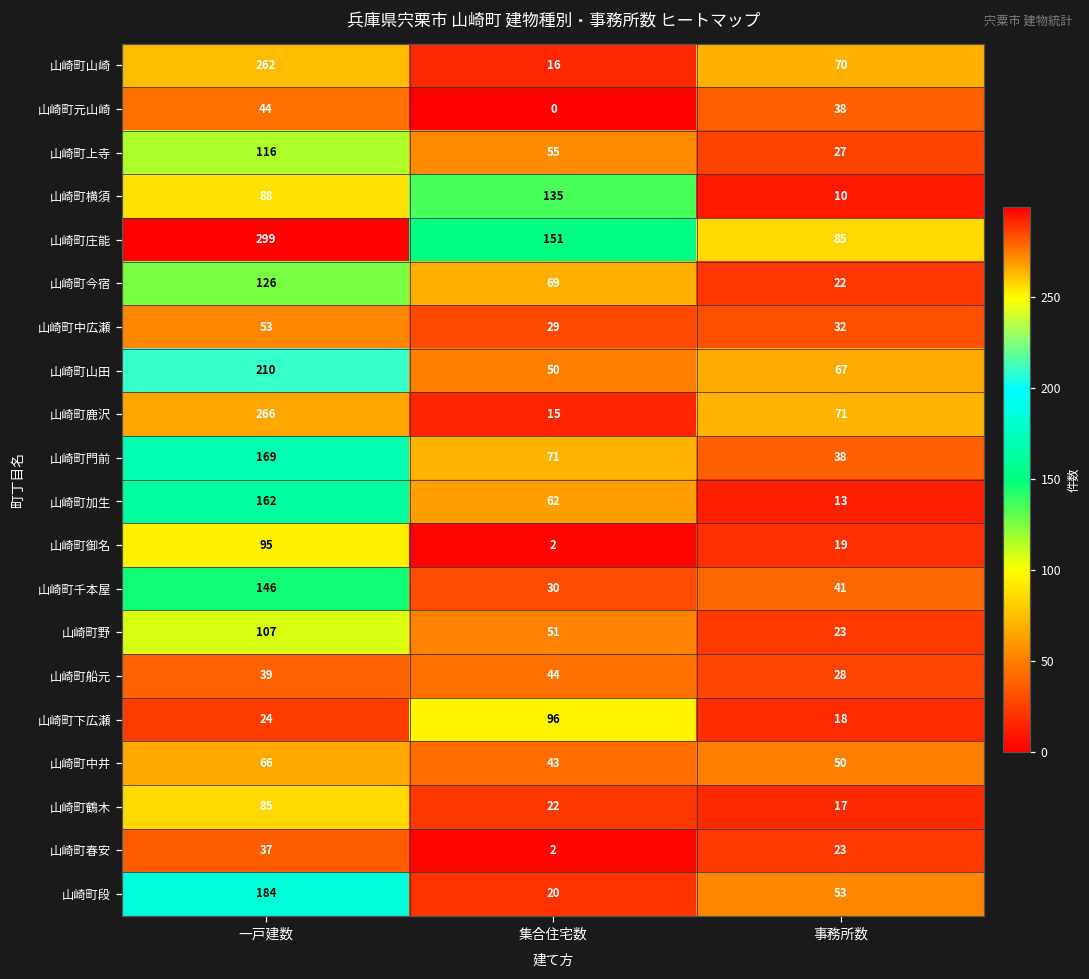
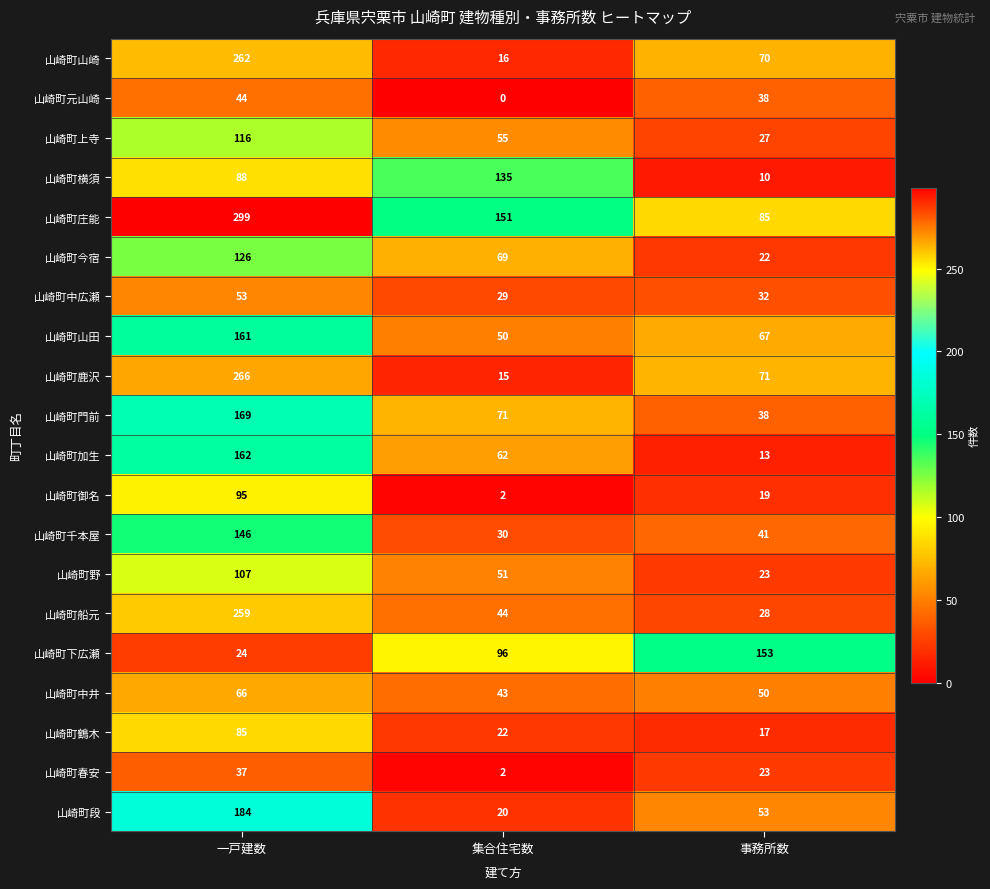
  {
    "山崎町山崎": {
      "一戸建数": 262,
      "集合住宅数": 16,
      "事務所数": 70
    },
    "山崎町元山崎": {
      "一戸建数": 44,
      "集合住宅数": 0,
      "事務所数": 38
    },
    "山崎町上寺": {
      "一戸建数": 116,
      "集合住宅数": 55,
      "事務所数": 27
    },
    "山崎町横須": {
      "一戸建数": 88,
      "集合住宅数": 135,
      "事務所数": 10
    },
    "山崎町庄能": {
      "一戸建数": 299,
      "集合住宅数": 151,
      "事務所数": 85
    },
    "山崎町今宿": {
      "一戸建数": 126,
      "集合住宅数": 69,
      "事務所数": 22
    },
    "山崎町中広瀬": {
      "一戸建数": 53,
      "集合住宅数": 29,
      "事務所数": 32
    },
    "山崎町山田": {
-     "一戸建数": 210,
+     "一戸建数": 161,
      "集合住宅数": 50,
      "事務所数": 67
    },
    "山崎町鹿沢": {
      "一戸建数": 266,
      "集合住宅数": 15,
      "事務所数": 71
    },
    "山崎町門前": {
      "一戸建数": 169,
      "集合住宅数": 71,
      "事務所数": 38
    },
    "山崎町加生": {
      "一戸建数": 162,
      "集合住宅数": 62,
      "事務所数": 13
    },
    "山崎町御名": {
      "一戸建数": 95,
      "集合住宅数": 2,
      "事務所数": 19
    },
    "山崎町千本屋": {
      "一戸建数": 146,
      "集合住宅数": 30,
      "事務所数": 41
    },
    "山崎町野": {
      "一戸建数": 107,
      "集合住宅数": 51,
      "事務所数": 23
    },
    "山崎町船元": {
-     "一戸建数": 39,
+     "一戸建数": 259,
      "集合住宅数": 44,
      "事務所数": 28
    },
    "山崎町下広瀬": {
      "一戸建数": 24,
      "集合住宅数": 96,
-     "事務所数": 18
+     "事務所数": 153
    },
    "山崎町中井": {
      "一戸建数": 66,
      "集合住宅数": 43,
      "事務所数": 50
    },
    "山崎町鶴木": {
      "一戸建数": 85,
      "集合住宅数": 22,
      "事務所数": 17
    },
    "山崎町春安": {
      "一戸建数": 37,
      "集合住宅数": 2,
      "事務所数": 23
    },
    "山崎町段": {
      "一戸建数": 184,
      "集合住宅数": 20,
      "事務所数": 53
    }
  }
